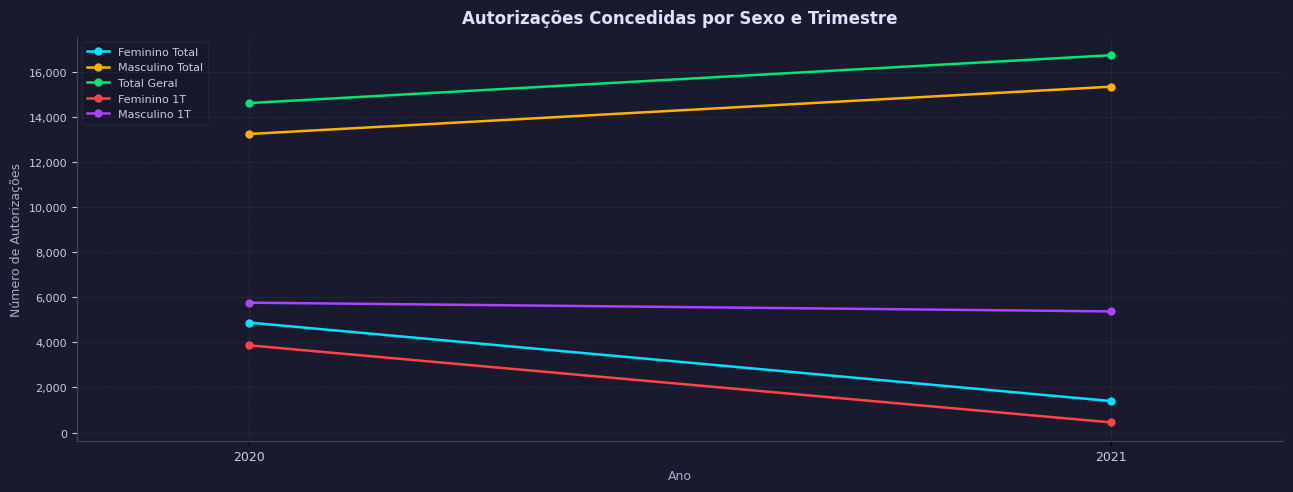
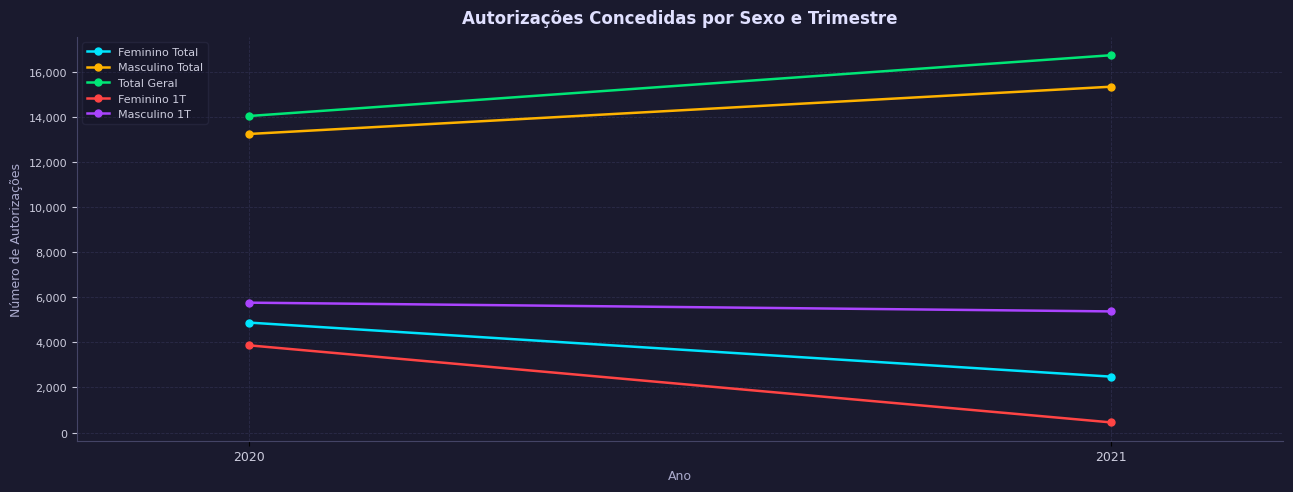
  {
    "Feminino Total": {
      "2020": "4,900",
-     "2021": "1,400"
+     "2021": "2,500"
    },
    "Masculino Total": {
      "2020": "13,300",
      "2021": "15,400"
    },
    "Total Geral": {
-     "2020": "14,600",
+     "2020": "14,100",
      "2021": "16,700"
    },
    "Feminino 1T": {
      "2020": "3,900",
      "2021": "500"
    },
    "Masculino 1T": {
      "2020": "5,800",
      "2021": "5,400"
    }
  }
